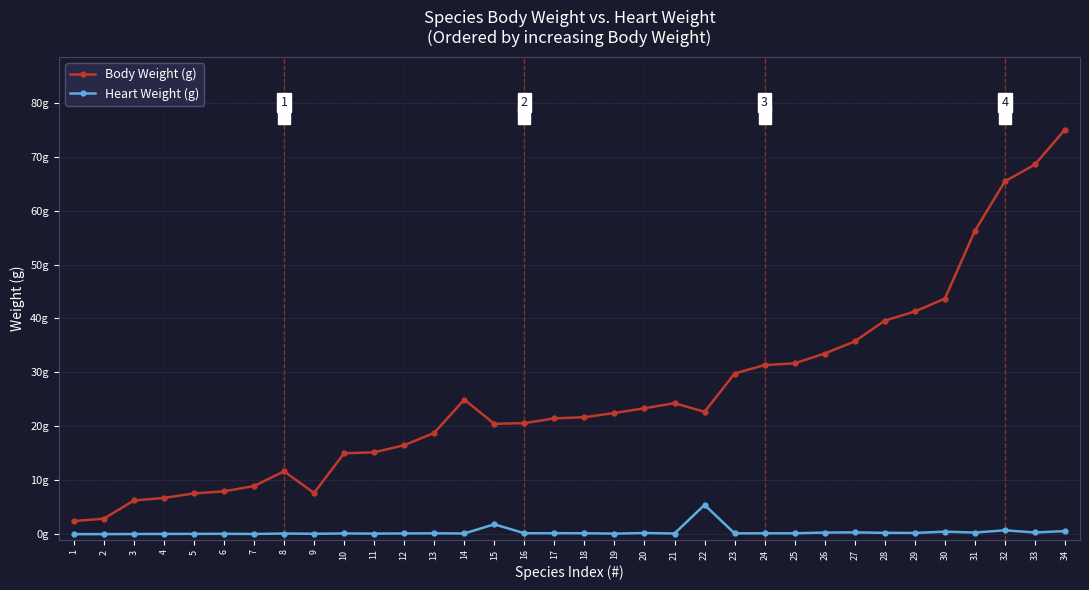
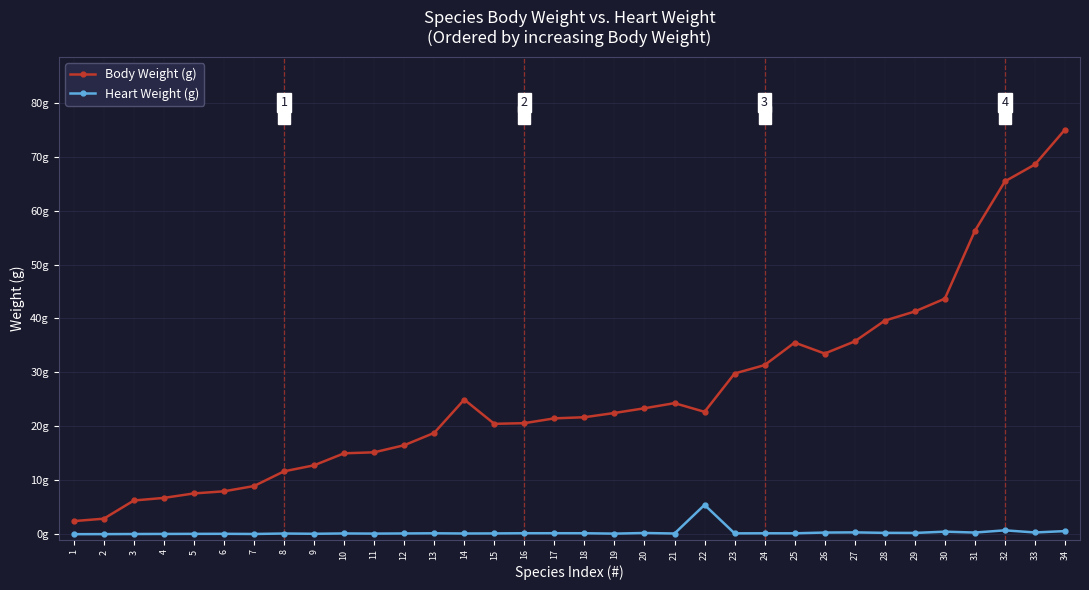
  {
    "Body Weight (g)": {
      "1": "2g",
      "2": "3g",
      "3": "6g",
      "4": "7g",
      "5": "8g",
      "6": "8g",
      "7": "9g",
      "8": "12g",
-     "9": "8g",
+     "9": "13g",
      "10": "15g",
      "11": "15g",
      "12": "17g",
      "13": "19g",
      "14": "25g",
      "15": "20g",
      "16": "21g",
      "17": "21g",
      "18": "22g",
      "19": "22g",
      "20": "23g",
      "21": "24g",
      "22": "23g",
      "23": "30g",
      "24": "31g",
-     "25": "32g",
+     "25": "36g",
      "26": "34g",
      "27": "36g",
      "28": "40g",
      "29": "41g",
      "30": "44g",
      "31": "56g",
      "32": "65g",
      "33": "69g",
      "34": "75g"
    },
    "Heart Weight (g)": {
      "1": "0g",
      "2": "0g",
      "3": "0g",
      "4": "0g",
      "5": "0g",
      "6": "0g",
      "7": "0g",
      "8": "0g",
      "9": "0g",
      "10": "0g",
      "11": "0g",
      "12": "0g",
      "13": "0g",
      "14": "0g",
-     "15": "2g",
+     "15": "0g",
      "16": "0g",
      "17": "0g",
      "18": "0g",
      "19": "0g",
      "20": "0g",
      "21": "0g",
      "22": "5g",
      "23": "0g",
      "24": "0g",
      "25": "0g",
      "26": "0g",
      "27": "0g",
      "28": "0g",
      "29": "0g",
      "30": "0g",
      "31": "0g",
      "32": "1g",
      "33": "0g",
      "34": "1g"
    }
  }
